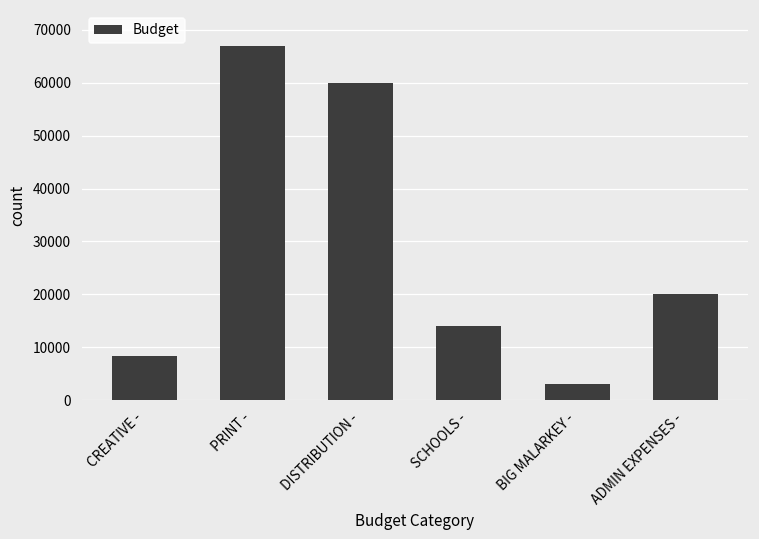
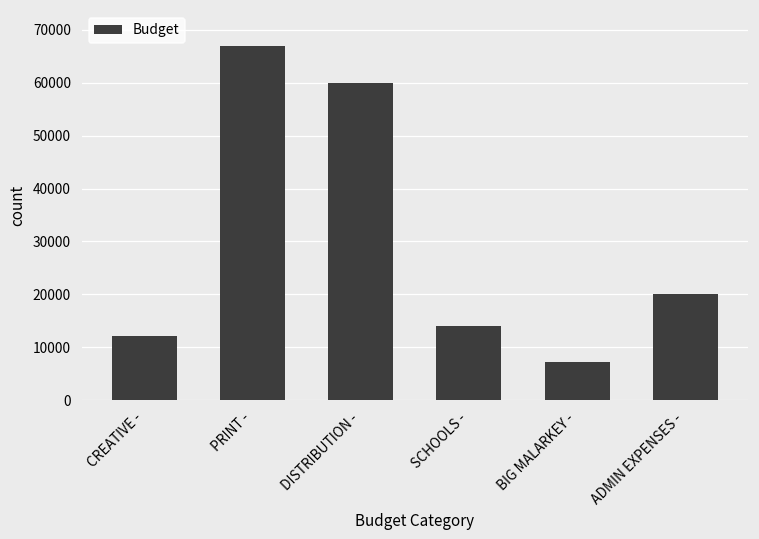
  {
-   "CREATIVE -": 8000,
+   "CREATIVE -": 12000,
    "PRINT -": 67000,
    "DISTRIBUTION -": 60000,
    "SCHOOLS -": 14000,
-   "BIG MALARKEY -": 3000,
+   "BIG MALARKEY -": 7000,
    "ADMIN EXPENSES -": 20000
  }
